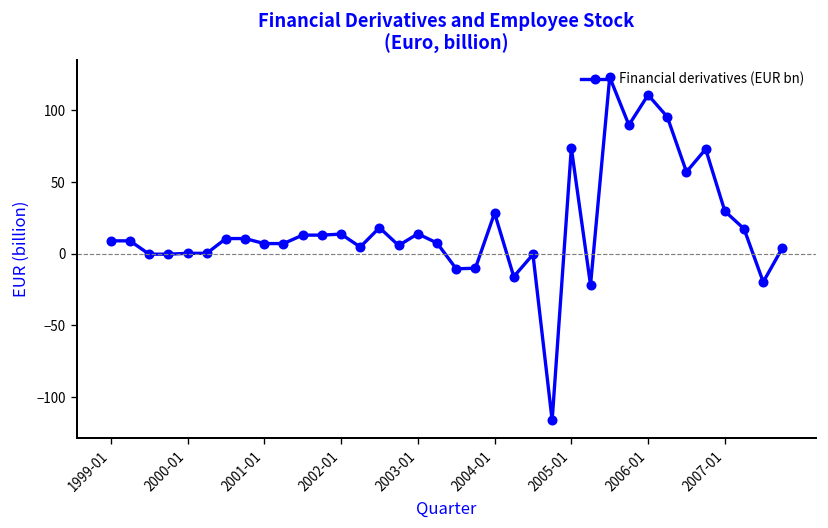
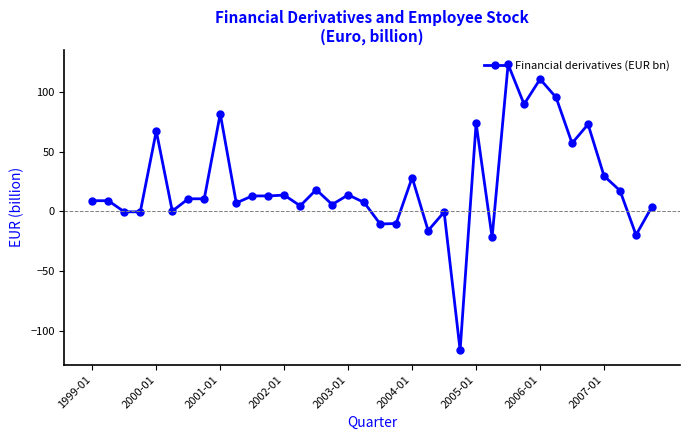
  {
    "1999-01": 9,
-   "2000-01": 0,
-   "2001-01": 7,
+   "2000-01": 67,
+   "2001-01": 82,
    "2002-01": 14,
    "2003-01": 14,
    "2004-01": 28,
    "2005-01": 74,
    "2006-01": 111,
    "2007-01": 30
  }
